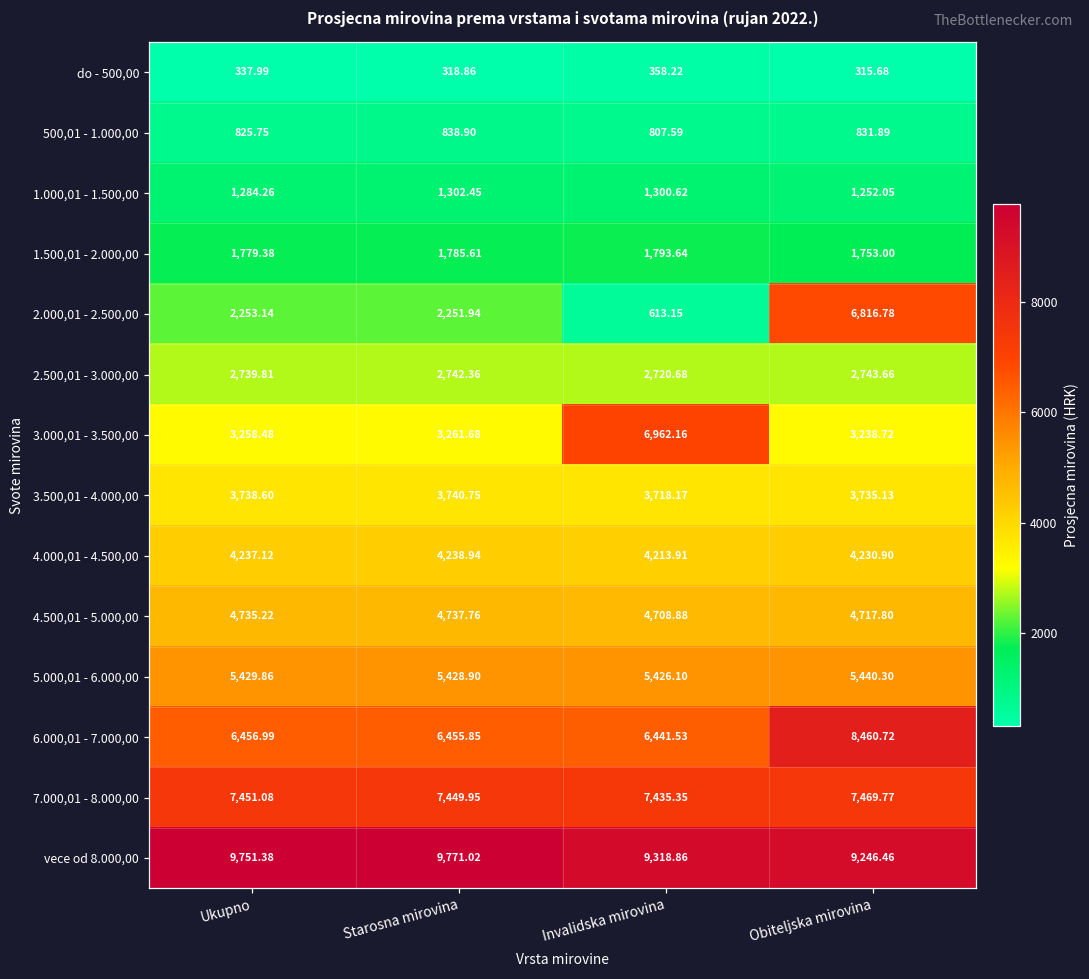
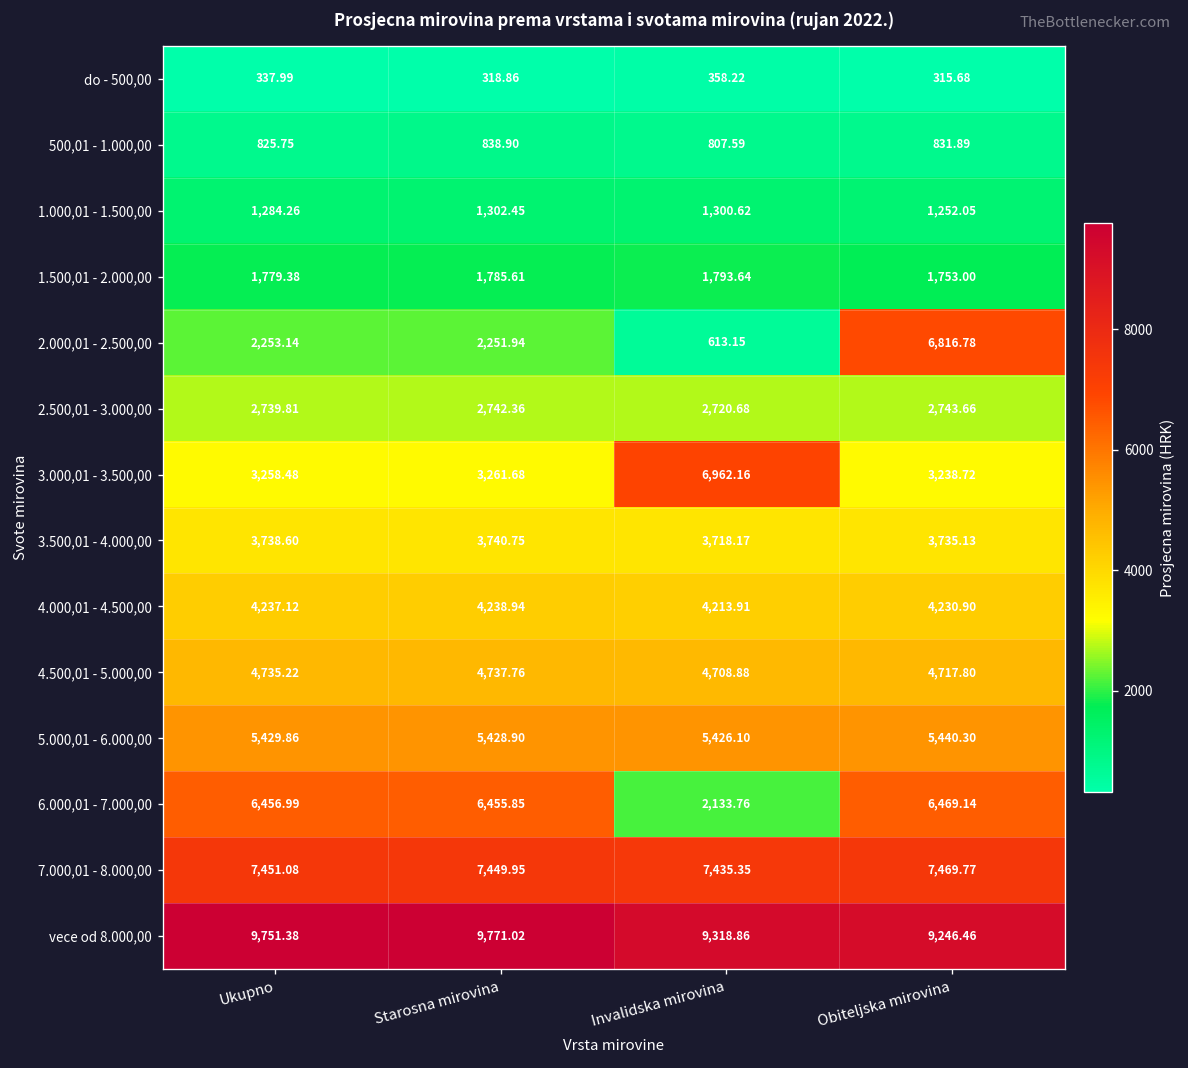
  {
    "do - 500,00": {
      "Ukupno": "337.99",
      "Starosna mirovina": "318.86",
      "Invalidska mirovina": "358.22",
      "Obiteljska mirovina": "315.68"
    },
    "500,01 - 1.000,00": {
      "Ukupno": "825.75",
      "Starosna mirovina": "838.90",
      "Invalidska mirovina": "807.59",
      "Obiteljska mirovina": "831.89"
    },
    "1.000,01 - 1.500,00": {
      "Ukupno": "1,284.26",
      "Starosna mirovina": "1,302.45",
      "Invalidska mirovina": "1,300.62",
      "Obiteljska mirovina": "1,252.05"
    },
    "1.500,01 - 2.000,00": {
      "Ukupno": "1,779.38",
      "Starosna mirovina": "1,785.61",
      "Invalidska mirovina": "1,793.64",
      "Obiteljska mirovina": "1,753.00"
    },
    "2.000,01 - 2.500,00": {
      "Ukupno": "2,253.14",
      "Starosna mirovina": "2,251.94",
      "Invalidska mirovina": "613.15",
      "Obiteljska mirovina": "6,816.78"
    },
    "2.500,01 - 3.000,00": {
      "Ukupno": "2,739.81",
      "Starosna mirovina": "2,742.36",
      "Invalidska mirovina": "2,720.68",
      "Obiteljska mirovina": "2,743.66"
    },
    "3.000,01 - 3.500,00": {
      "Ukupno": "3,258.48",
      "Starosna mirovina": "3,261.68",
      "Invalidska mirovina": "6,962.16",
      "Obiteljska mirovina": "3,238.72"
    },
    "3.500,01 - 4.000,00": {
      "Ukupno": "3,738.60",
      "Starosna mirovina": "3,740.75",
      "Invalidska mirovina": "3,718.17",
      "Obiteljska mirovina": "3,735.13"
    },
    "4.000,01 - 4.500,00": {
      "Ukupno": "4,237.12",
      "Starosna mirovina": "4,238.94",
      "Invalidska mirovina": "4,213.91",
      "Obiteljska mirovina": "4,230.90"
    },
    "4.500,01 - 5.000,00": {
      "Ukupno": "4,735.22",
      "Starosna mirovina": "4,737.76",
      "Invalidska mirovina": "4,708.88",
      "Obiteljska mirovina": "4,717.80"
    },
    "5.000,01 - 6.000,00": {
      "Ukupno": "5,429.86",
      "Starosna mirovina": "5,428.90",
      "Invalidska mirovina": "5,426.10",
      "Obiteljska mirovina": "5,440.30"
    },
    "6.000,01 - 7.000,00": {
      "Ukupno": "6,456.99",
      "Starosna mirovina": "6,455.85",
-     "Invalidska mirovina": "6,441.53",
-     "Obiteljska mirovina": "8,460.72"
+     "Invalidska mirovina": "2,133.76",
+     "Obiteljska mirovina": "6,469.14"
    },
    "7.000,01 - 8.000,00": {
      "Ukupno": "7,451.08",
      "Starosna mirovina": "7,449.95",
      "Invalidska mirovina": "7,435.35",
      "Obiteljska mirovina": "7,469.77"
    },
    "vece od 8.000,00": {
      "Ukupno": "9,751.38",
      "Starosna mirovina": "9,771.02",
      "Invalidska mirovina": "9,318.86",
      "Obiteljska mirovina": "9,246.46"
    }
  }
